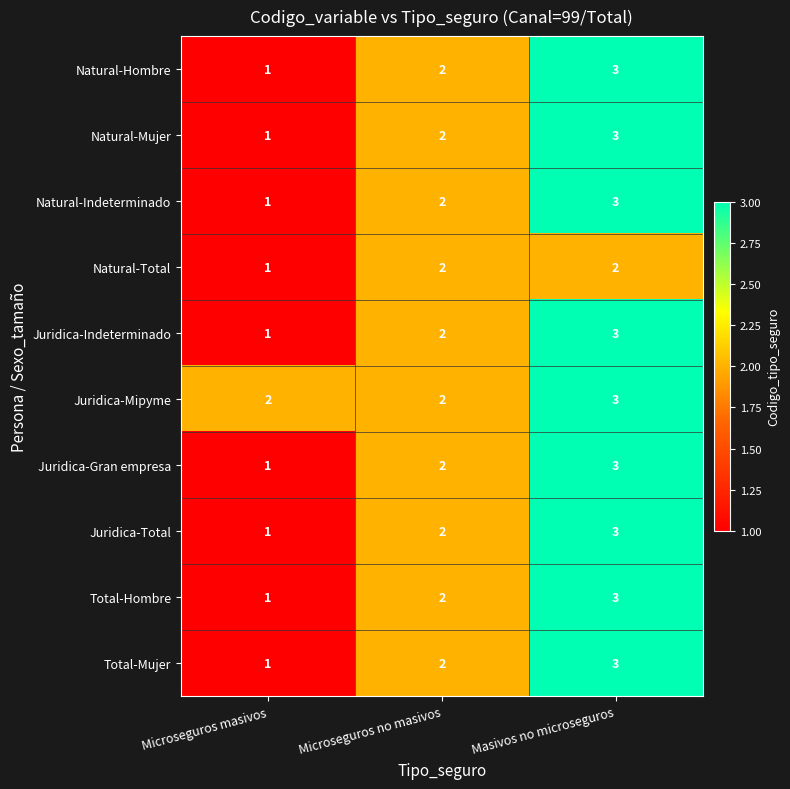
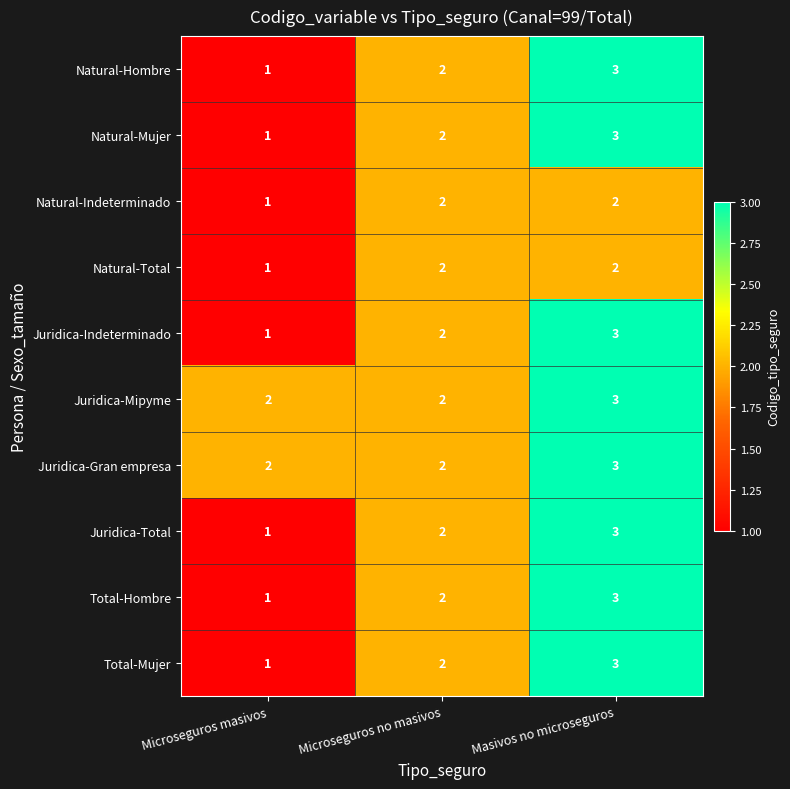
  {
    "Natural-Hombre": {
      "Microseguros masivos": 1,
      "Microseguros no masivos": 2,
      "Masivos no microseguros": 3
    },
    "Natural-Mujer": {
      "Microseguros masivos": 1,
      "Microseguros no masivos": 2,
      "Masivos no microseguros": 3
    },
    "Natural-Indeterminado": {
      "Microseguros masivos": 1,
      "Microseguros no masivos": 2,
-     "Masivos no microseguros": 3
+     "Masivos no microseguros": 2
    },
    "Natural-Total": {
      "Microseguros masivos": 1,
      "Microseguros no masivos": 2,
      "Masivos no microseguros": 2
    },
    "Juridica-Indeterminado": {
      "Microseguros masivos": 1,
      "Microseguros no masivos": 2,
      "Masivos no microseguros": 3
    },
    "Juridica-Mipyme": {
      "Microseguros masivos": 2,
      "Microseguros no masivos": 2,
      "Masivos no microseguros": 3
    },
    "Juridica-Gran empresa": {
-     "Microseguros masivos": 1,
+     "Microseguros masivos": 2,
      "Microseguros no masivos": 2,
      "Masivos no microseguros": 3
    },
    "Juridica-Total": {
      "Microseguros masivos": 1,
      "Microseguros no masivos": 2,
      "Masivos no microseguros": 3
    },
    "Total-Hombre": {
      "Microseguros masivos": 1,
      "Microseguros no masivos": 2,
      "Masivos no microseguros": 3
    },
    "Total-Mujer": {
      "Microseguros masivos": 1,
      "Microseguros no masivos": 2,
      "Masivos no microseguros": 3
    }
  }
